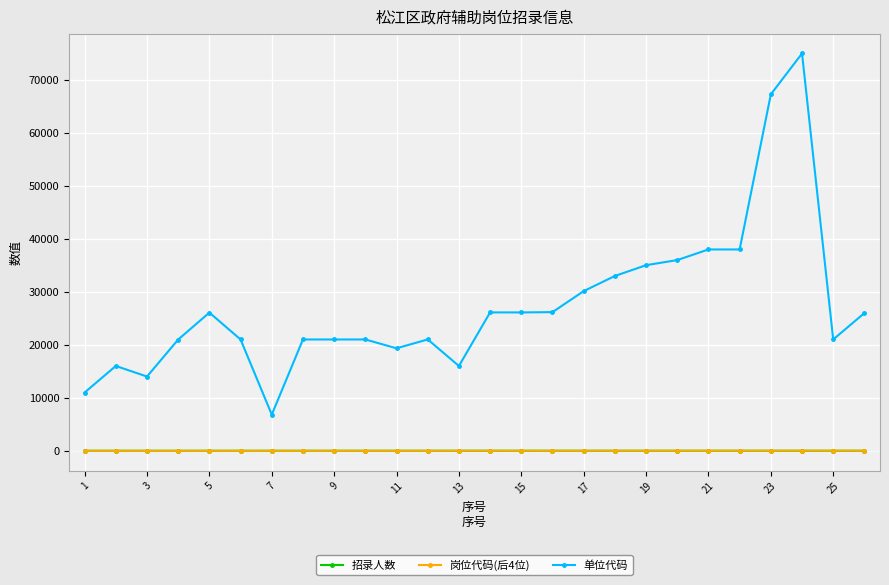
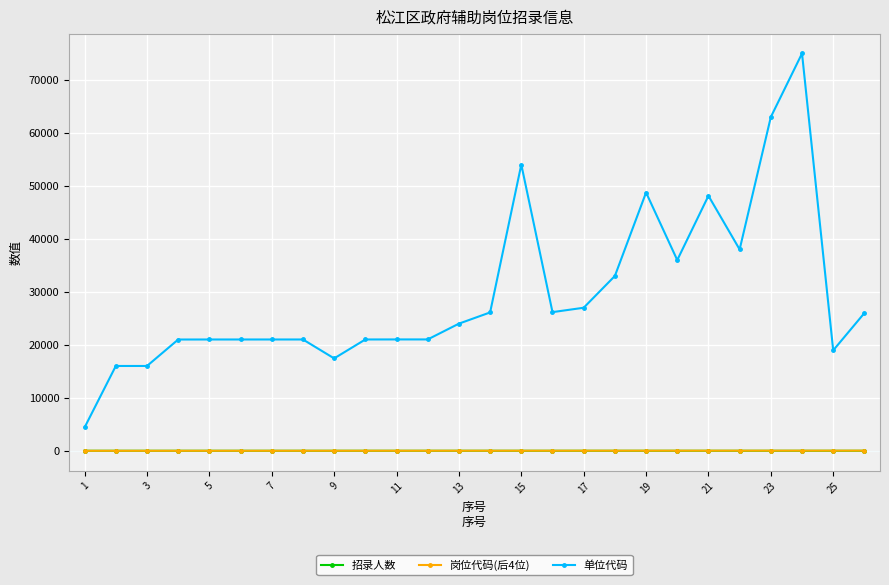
  {
    "岗位代码(后4位)": {
      "1": 0,
      "3": 0,
      "5": 0,
      "7": 0,
      "9": 0,
      "11": 0,
      "13": 0,
      "15": 0,
      "17": 0,
      "19": 0,
      "21": 0,
      "23": 0,
      "25": 0
    },
    "单位代码": {
-     "1": 11000,
-     "3": 14000,
-     "5": 26000,
-     "7": 7000,
-     "9": 21000,
-     "11": 19000,
-     "13": 16000,
-     "15": 26000,
-     "17": 30000,
-     "19": 35000,
-     "21": 38000,
-     "23": 67000,
-     "25": 21000
+     "1": 4000,
+     "3": 16000,
+     "5": 21000,
+     "7": 21000,
+     "9": 17000,
+     "11": 21000,
+     "13": 24000,
+     "15": 54000,
+     "17": 27000,
+     "19": 49000,
+     "21": 48000,
+     "23": 63000,
+     "25": 19000
    }
  }
